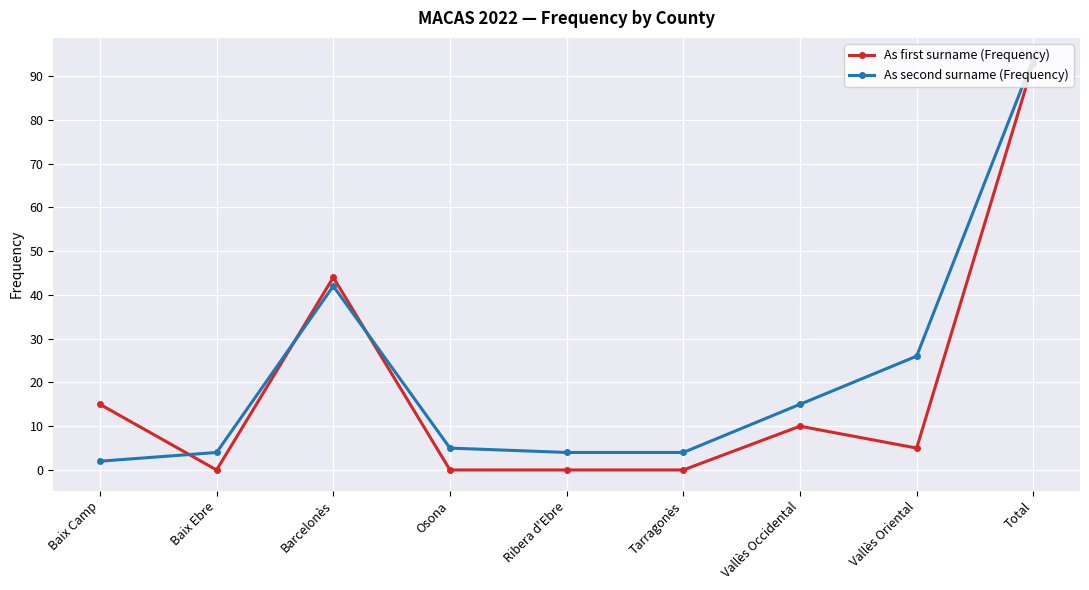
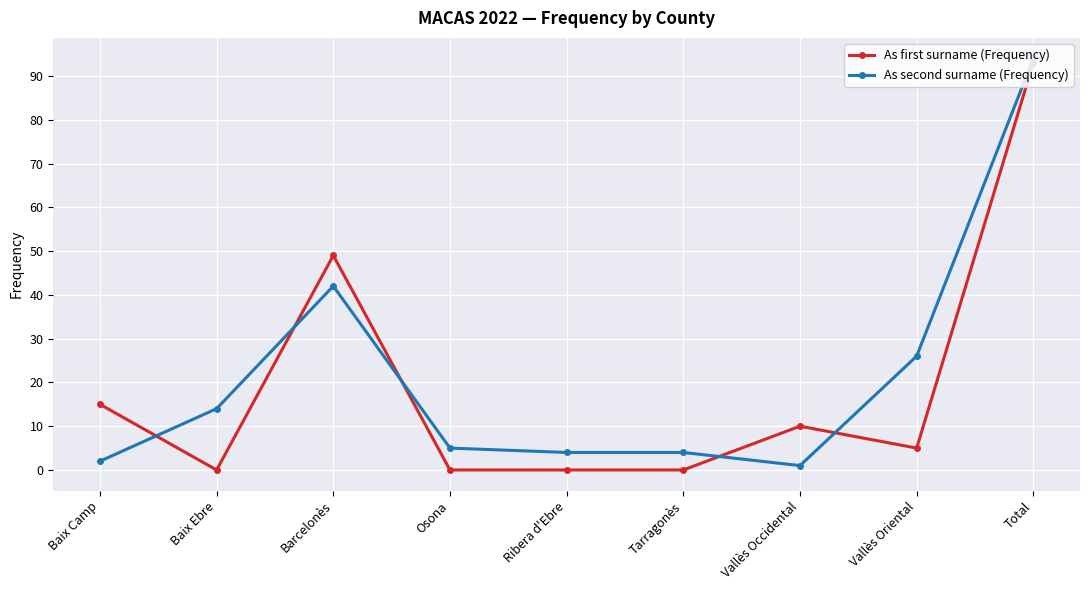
  {
    "As first surname (Frequency)": {
      "Baix Camp": 15,
      "Baix Ebre": 0,
-     "Barcelonès": 44,
+     "Barcelonès": 49,
      "Osona": 0,
      "Ribera d'Ebre": 0,
      "Tarragonès": 0,
      "Vallès Occidental": 10,
      "Vallès Oriental": 5
    },
    "As second surname (Frequency)": {
      "Baix Camp": 2,
-     "Baix Ebre": 4,
+     "Baix Ebre": 14,
      "Barcelonès": 42,
      "Osona": 5,
      "Ribera d'Ebre": 4,
      "Tarragonès": 4,
-     "Vallès Occidental": 15,
+     "Vallès Occidental": 1,
      "Vallès Oriental": 26
    }
  }
